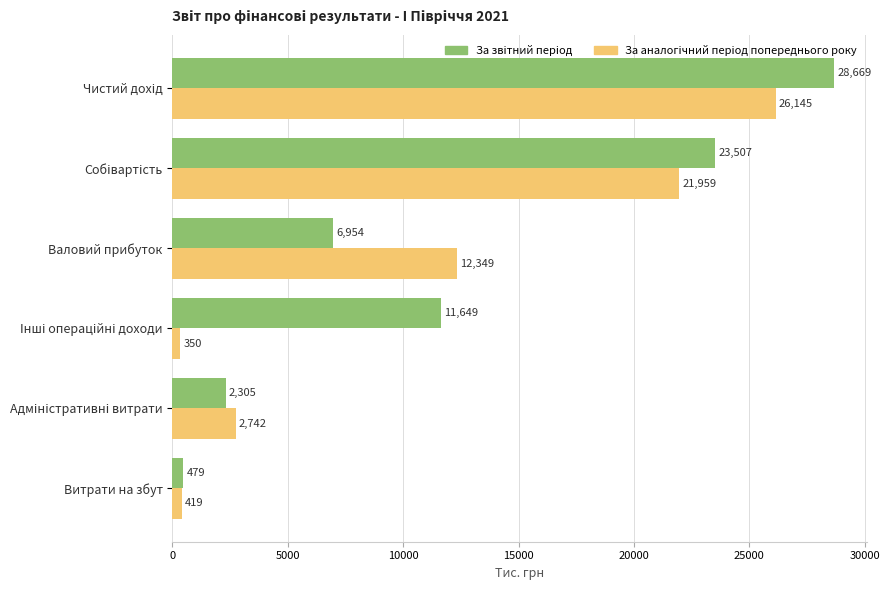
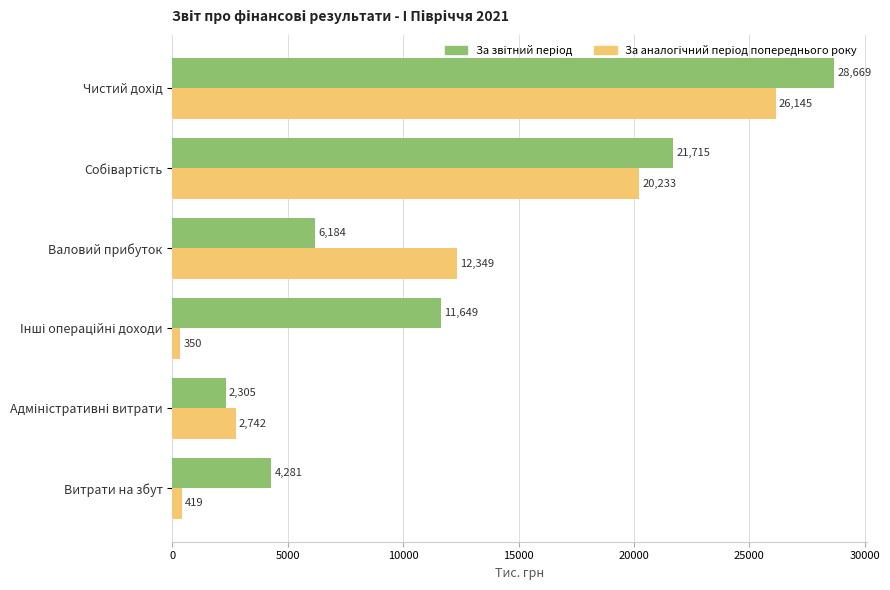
  {
    "За звітний період": {
      "Чистий дохід": "28,669",
-     "Собівартість": "23,507",
-     "Валовий прибуток": "6,954",
+     "Собівартість": "21,715",
+     "Валовий прибуток": "6,184",
      "Інші операційні доходи": "11,649",
      "Адміністративні витрати": "2,305",
-     "Витрати на збут": "479"
+     "Витрати на збут": "4,281"
    },
    "За аналогічний період попереднього року": {
      "Чистий дохід": "26,145",
-     "Собівартість": "21,959",
+     "Собівартість": "20,233",
      "Валовий прибуток": "12,349",
      "Інші операційні доходи": "350",
      "Адміністративні витрати": "2,742",
      "Витрати на збут": "419"
    }
  }
